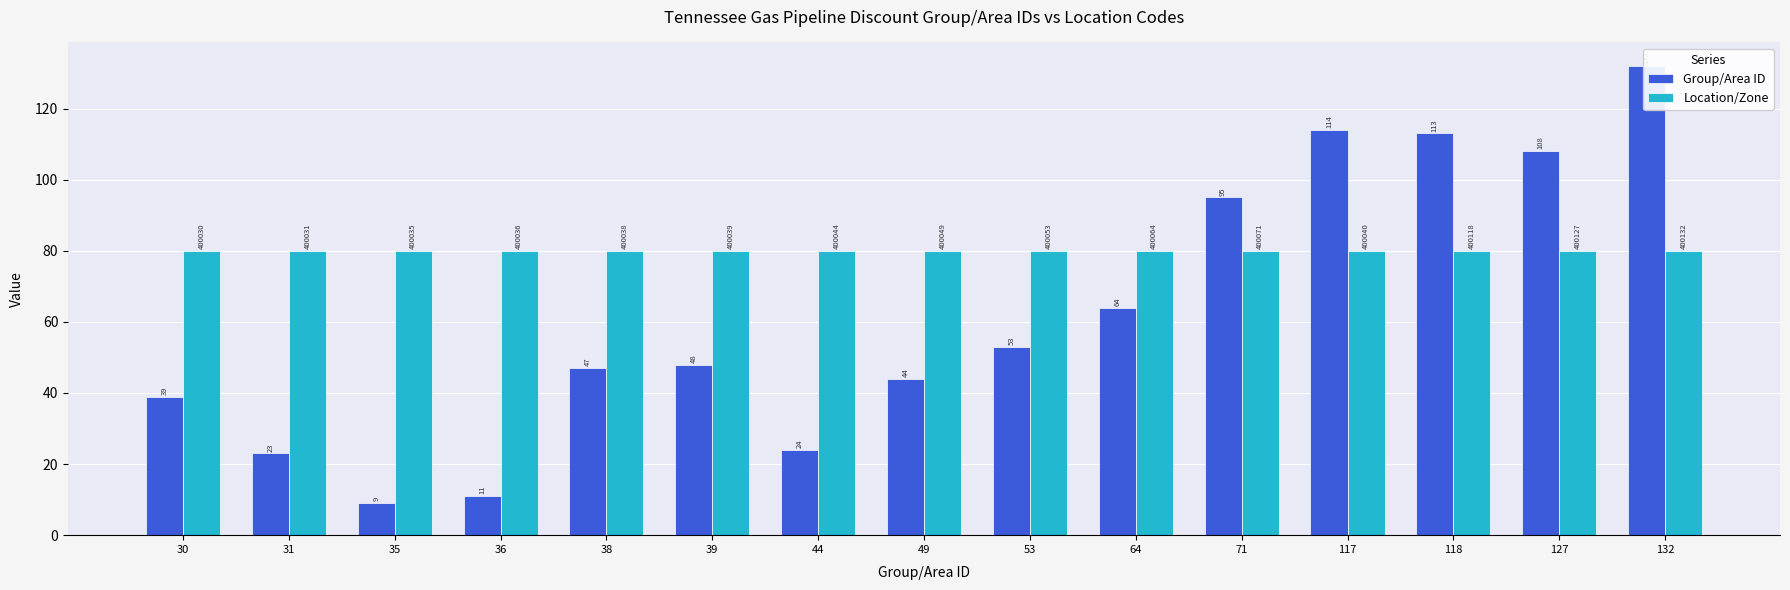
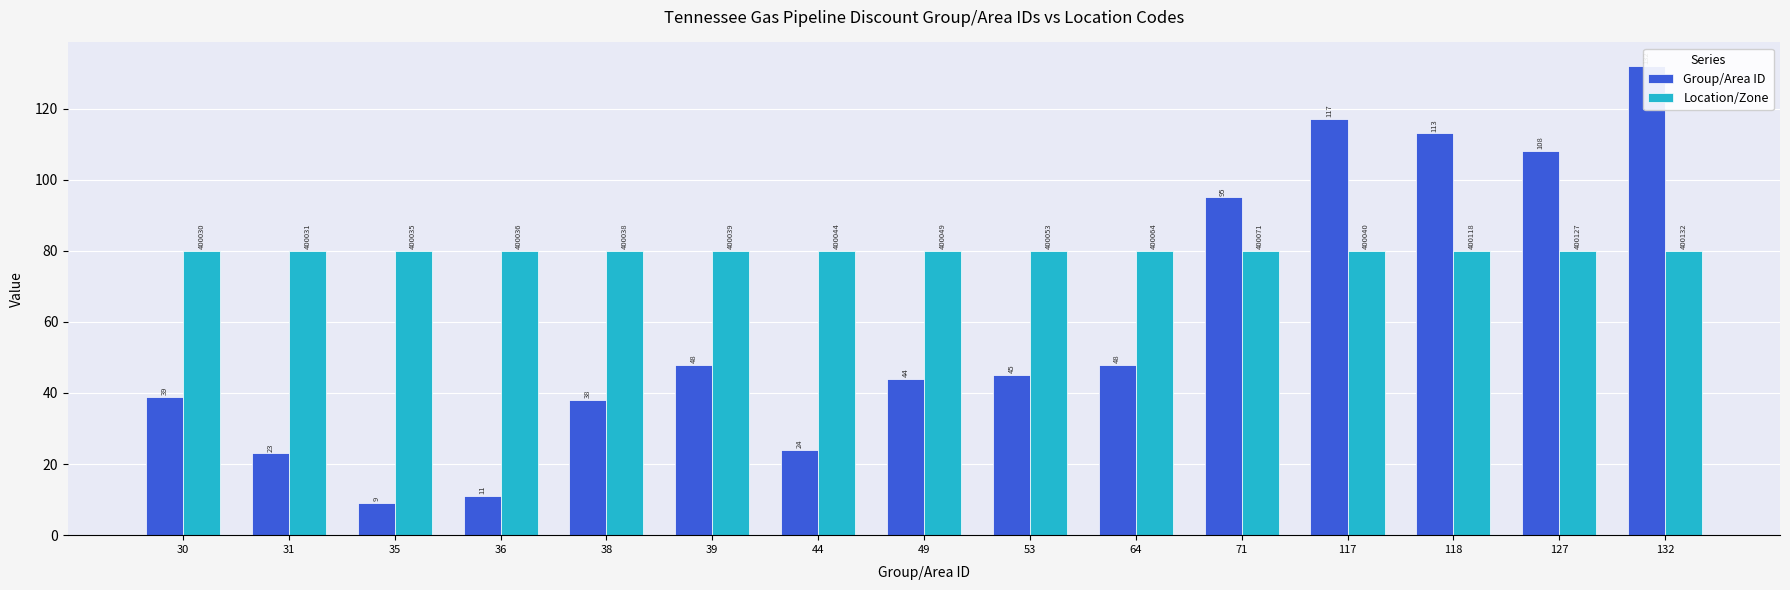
  {
    "Group/Area ID": {
      "30": 39,
      "31": 23,
      "35": 9,
      "36": 11,
-     "38": 47,
+     "38": 38,
      "39": 48,
      "44": 24,
      "49": 44,
-     "53": 53,
-     "64": 64,
+     "53": 45,
+     "64": 48,
      "71": 95,
-     "117": 114,
+     "117": 117,
      "118": 113,
      "127": 108
    }
  }
